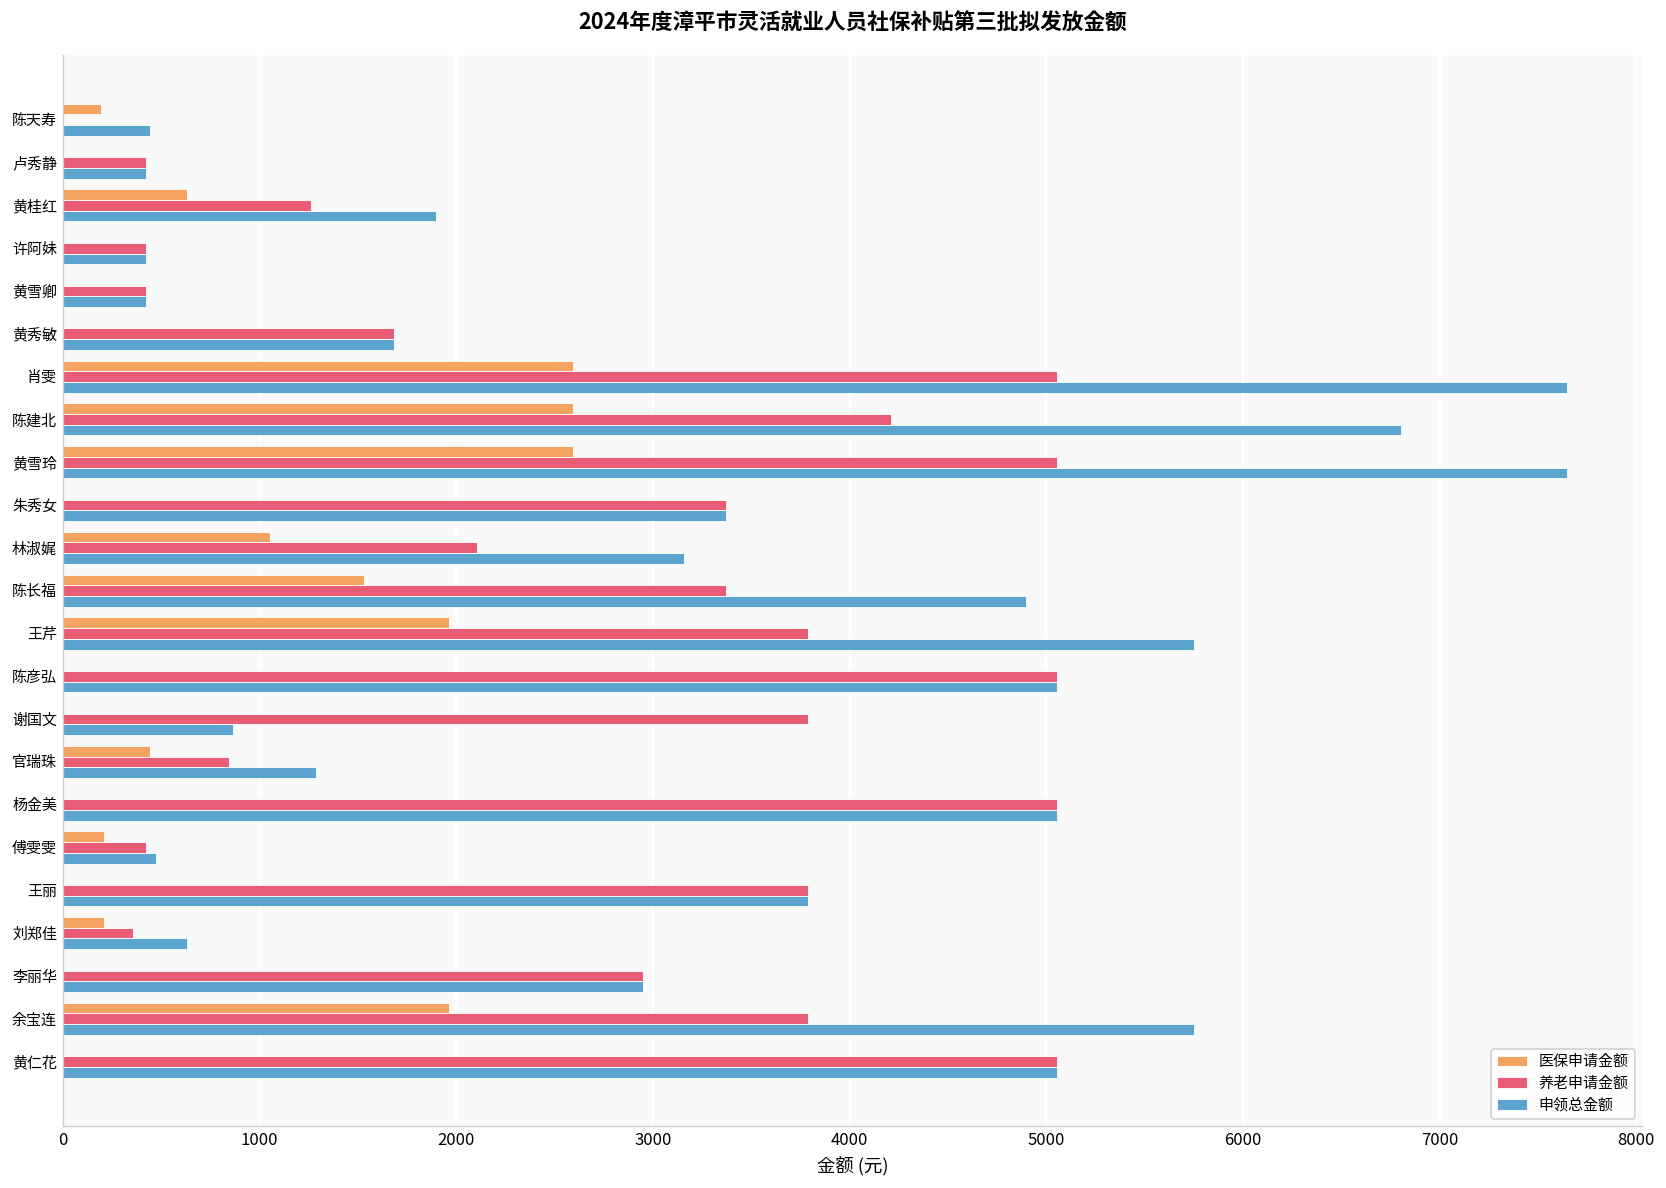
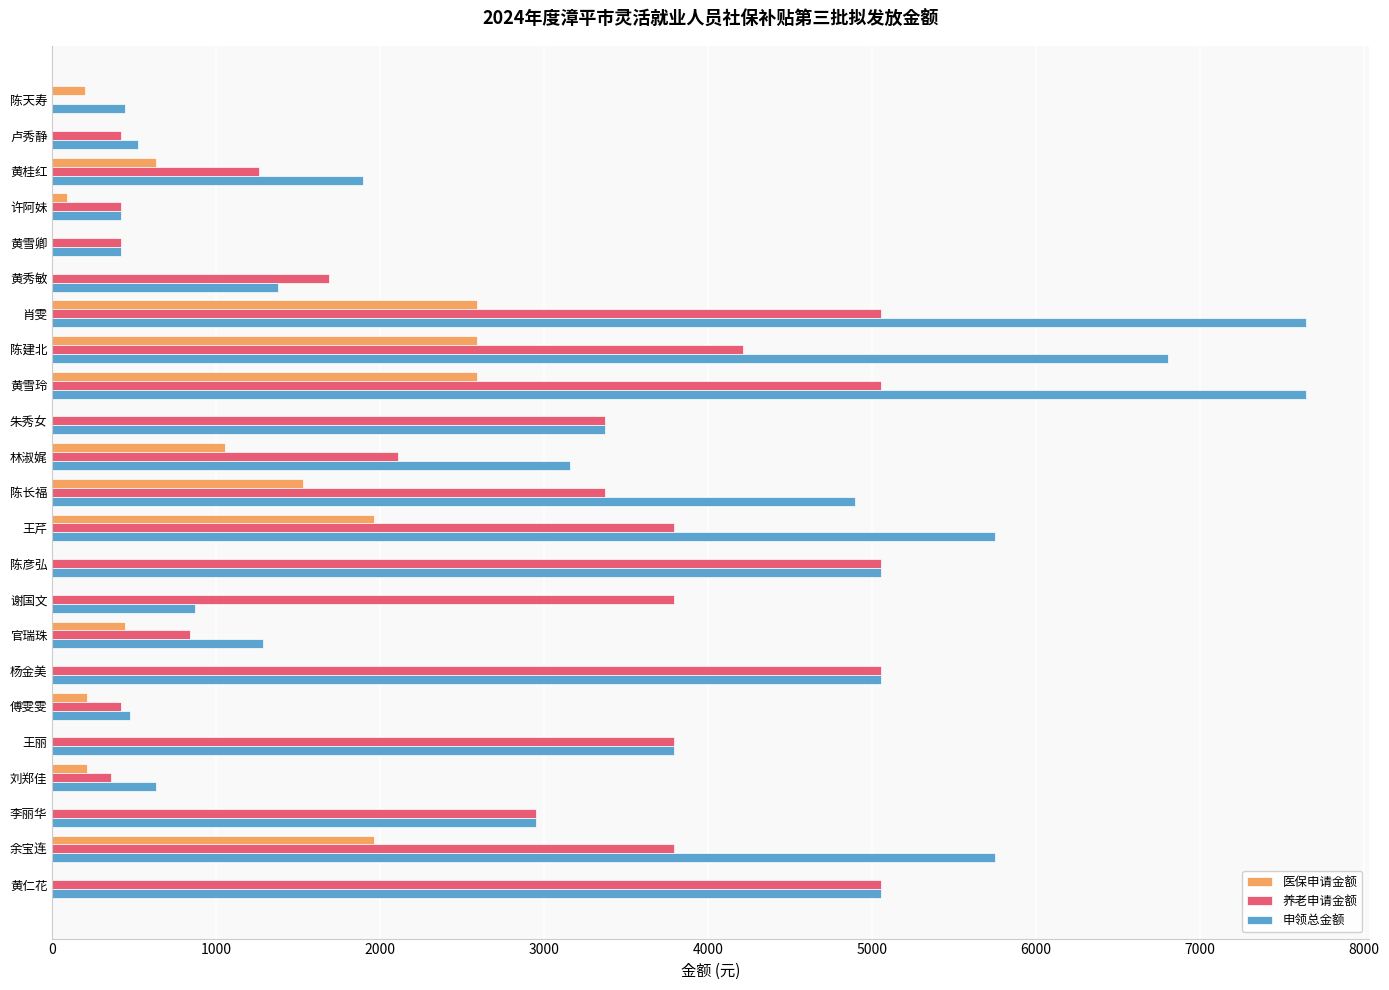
  {
    "医保申请金额": {
      "陈天寿": 200,
      "卢秀静": 0,
      "黄桂红": 630,
-     "许阿妹": 0,
+     "许阿妹": 90,
      "黄雪卿": 0,
      "黄秀敏": 0,
      "肖雯": 2590,
      "陈建北": 2590,
      "黄雪玲": 2590,
      "朱秀女": 0,
      "林淑娓": 1050,
      "陈长福": 1530,
      "王芹": 1960,
      "陈彦弘": 0,
      "谢国文": 0,
      "官瑞珠": 440,
      "杨金美": 0,
      "傅雯雯": 210,
      "王丽": 0,
      "刘郑佳": 210,
      "李丽华": 0,
      "余宝连": 1960,
      "黄仁花": 0
    },
    "养老申请金额": {
      "陈天寿": 0,
      "卢秀静": 420,
      "黄桂红": 1260,
      "许阿妹": 420,
      "黄雪卿": 420,
      "黄秀敏": 1680,
      "肖雯": 5050,
      "陈建北": 4210,
      "黄雪玲": 5050,
      "朱秀女": 3370,
      "林淑娓": 2110,
      "陈长福": 3370,
      "王芹": 3790,
      "陈彦弘": 5050,
      "谢国文": 3790,
      "官瑞珠": 840,
      "杨金美": 5050,
      "傅雯雯": 420,
      "王丽": 3790,
      "刘郑佳": 360,
      "李丽华": 2950,
      "余宝连": 3790,
      "黄仁花": 5050
    },
    "申领总金额": {
      "陈天寿": 440,
-     "卢秀静": 420,
+     "卢秀静": 520,
      "黄桂红": 1900,
      "许阿妹": 420,
      "黄雪卿": 420,
-     "黄秀敏": 1680,
+     "黄秀敏": 1370,
      "肖雯": 7650,
      "陈建北": 6810,
      "黄雪玲": 7650,
      "朱秀女": 3370,
      "林淑娓": 3160,
      "陈长福": 4900,
      "王芹": 5750,
      "陈彦弘": 5050,
      "谢国文": 870,
      "官瑞珠": 1290,
      "杨金美": 5050,
      "傅雯雯": 470,
      "王丽": 3790,
      "刘郑佳": 630,
      "李丽华": 2950,
      "余宝连": 5750,
      "黄仁花": 5050
    }
  }
